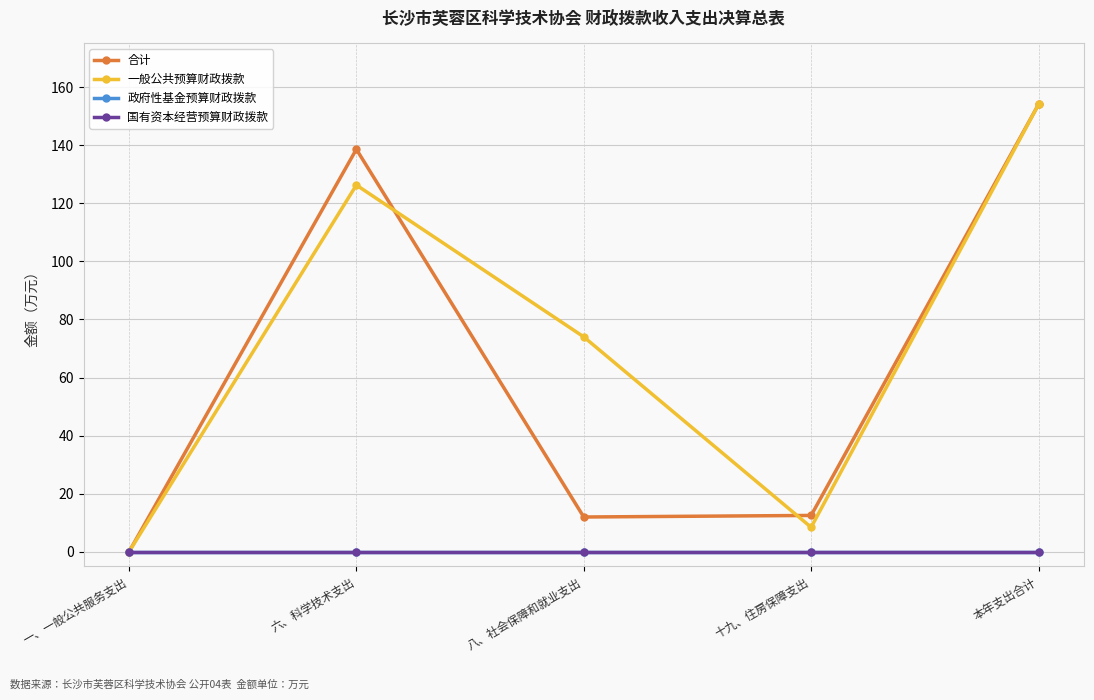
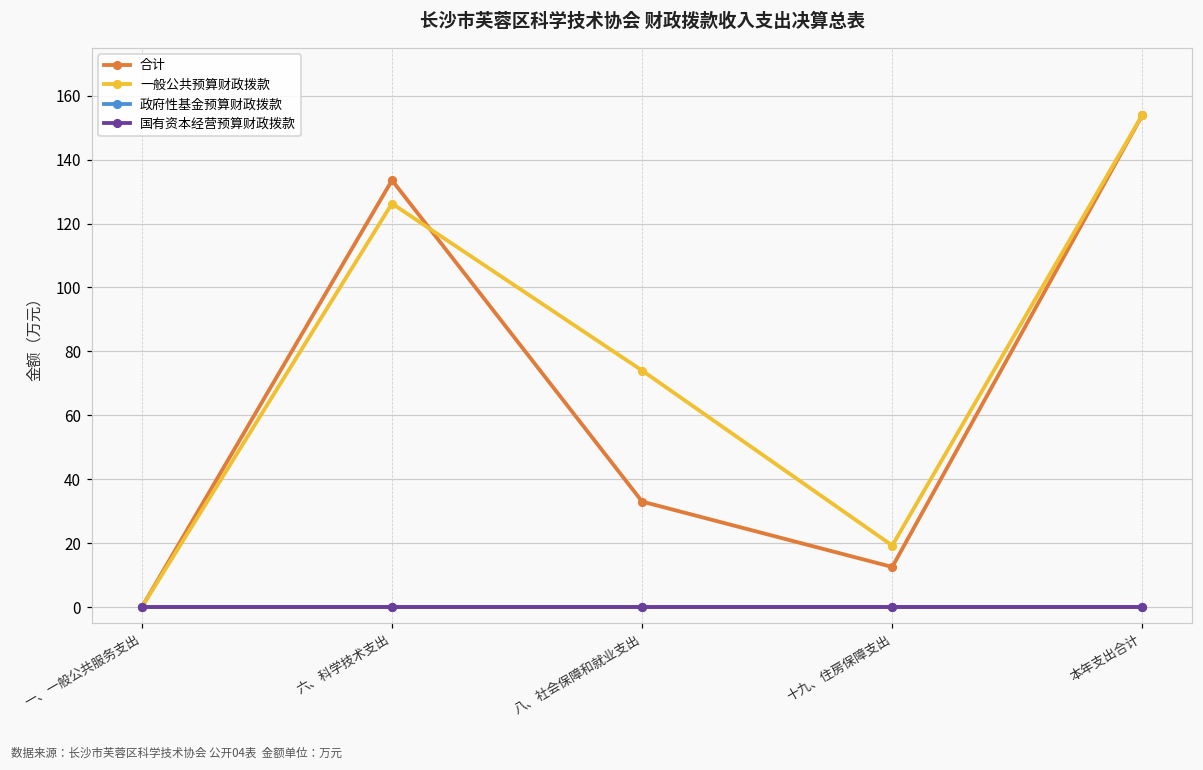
  {
    "合计": {
-     "六、科学技术支出": 139,
-     "八、社会保障和就业支出": 12,
+     "六、科学技术支出": 134,
+     "八、社会保障和就业支出": 33,
      "十九、住房保障支出": 13
    },
    "一般公共预算财政拨款": {
      "六、科学技术支出": 126,
      "八、社会保障和就业支出": 74,
-     "十九、住房保障支出": 8
+     "十九、住房保障支出": 19
    },
    "国有资本经营预算财政拨款": {
      "六、科学技术支出": 0,
      "八、社会保障和就业支出": 0,
      "十九、住房保障支出": 0,
      "本年支出合计": 0
    }
  }
